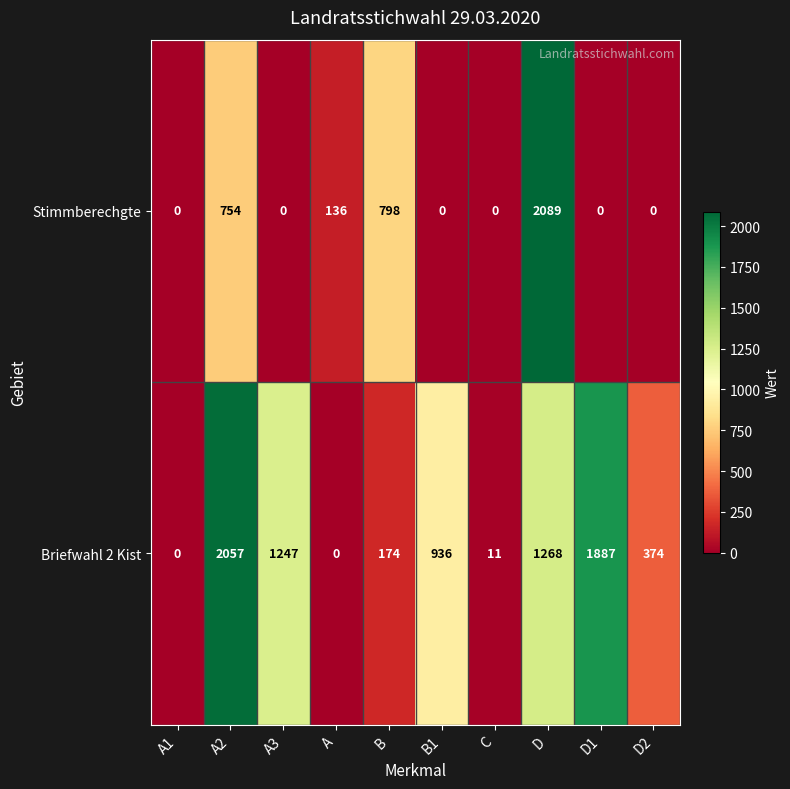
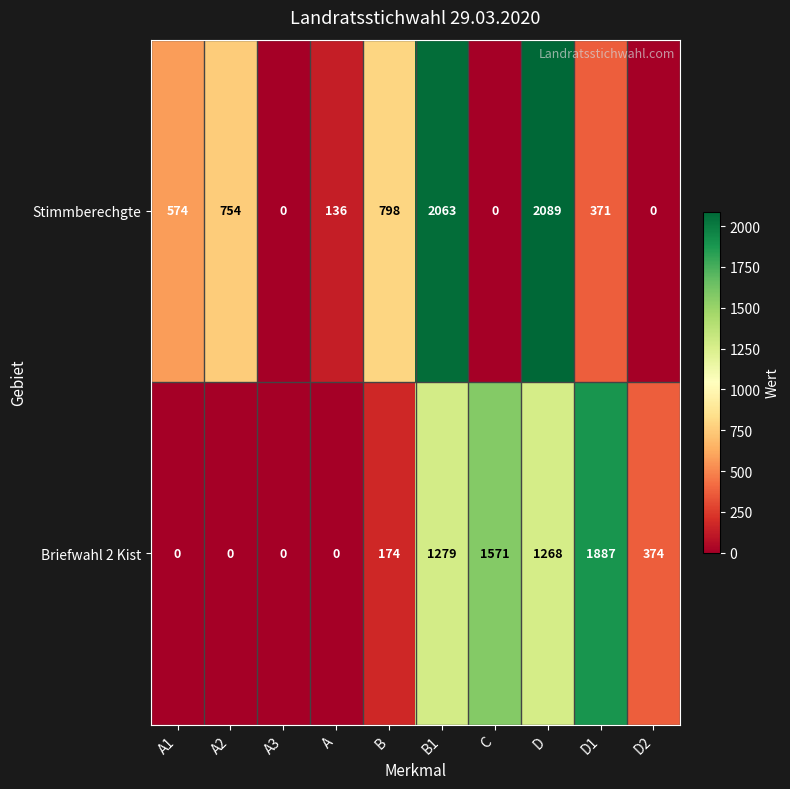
  {
    "Stimmberechgte": {
-     "A1": 0,
+     "A1": 574,
      "A2": 754,
      "A3": 0,
      "A": 136,
      "B": 798,
-     "B1": 0,
+     "B1": 2063,
      "C": 0,
      "D": 2089,
-     "D1": 0,
+     "D1": 371,
      "D2": 0
    },
    "Briefwahl 2 Kist": {
      "A1": 0,
-     "A2": 2057,
-     "A3": 1247,
+     "A2": 0,
+     "A3": 0,
      "A": 0,
      "B": 174,
-     "B1": 936,
-     "C": 11,
+     "B1": 1279,
+     "C": 1571,
      "D": 1268,
      "D1": 1887,
      "D2": 374
    }
  }
